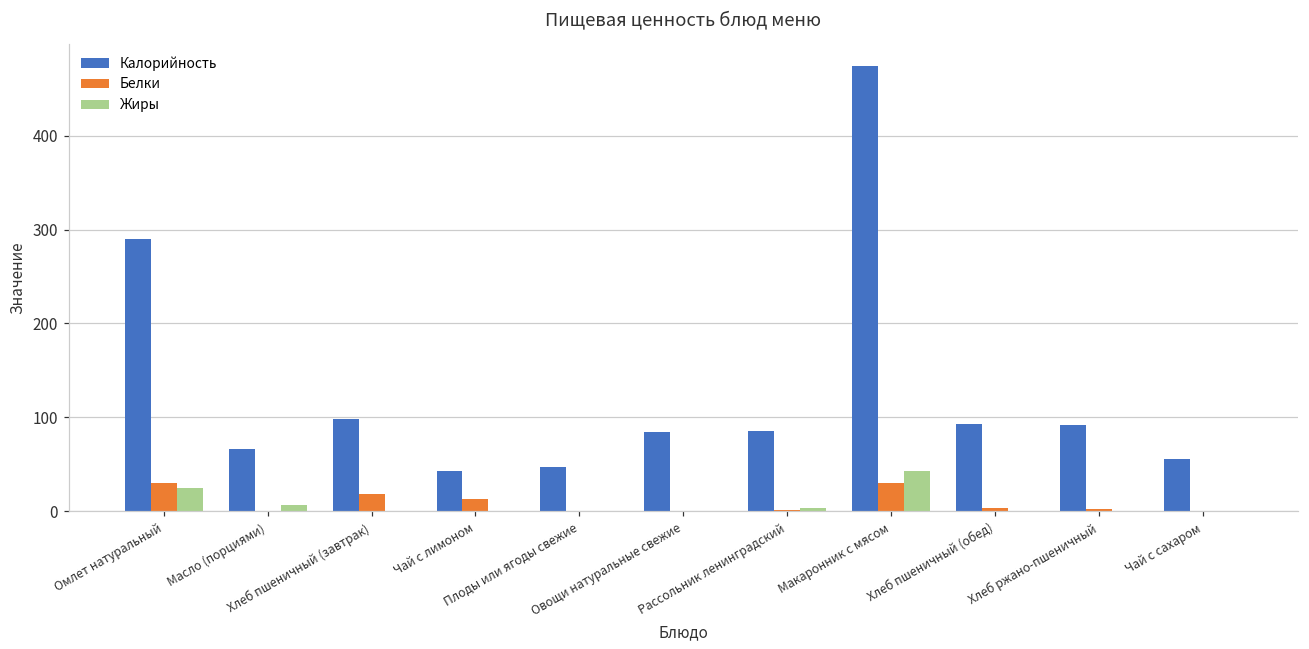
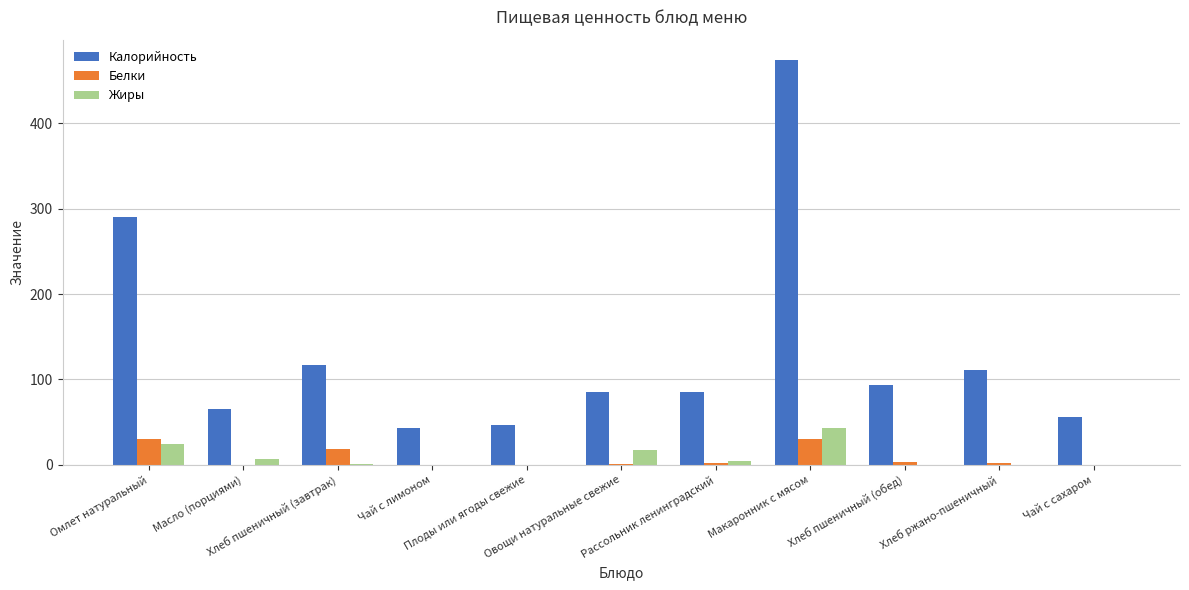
  {
    "Калорийность": {
      "Омлет натуральный": 290,
      "Масло (порциями)": 70,
-     "Хлеб пшеничный (завтрак)": 100,
+     "Хлеб пшеничный (завтрак)": 120,
      "Чай с лимоном": 40,
      "Плоды или ягоды свежие": 50,
      "Овощи натуральные свежие": 90,
      "Рассольник ленинградский": 90,
      "Макаронник с мясом": 470,
      "Хлеб пшеничный (обед)": 90,
-     "Хлеб ржано-пшеничный": 90,
+     "Хлеб ржано-пшеничный": 110,
      "Чай с сахаром": 60
    },
    "Белки": {
      "Омлет натуральный": 30,
      "Хлеб пшеничный (завтрак)": 20,
-     "Чай с лимоном": 10,
+     "Чай с лимоном": 0,
      "Макаронник с мясом": 30,
      "Хлеб пшеничный (обед)": 0
    },
    "Жиры": {
      "Омлет натуральный": 20,
      "Масло (порциями)": 10,
-     "Овощи натуральные свежие": 0,
+     "Овощи натуральные свежие": 20,
      "Рассольник ленинградский": 0,
      "Макаронник с мясом": 40
    }
  }
